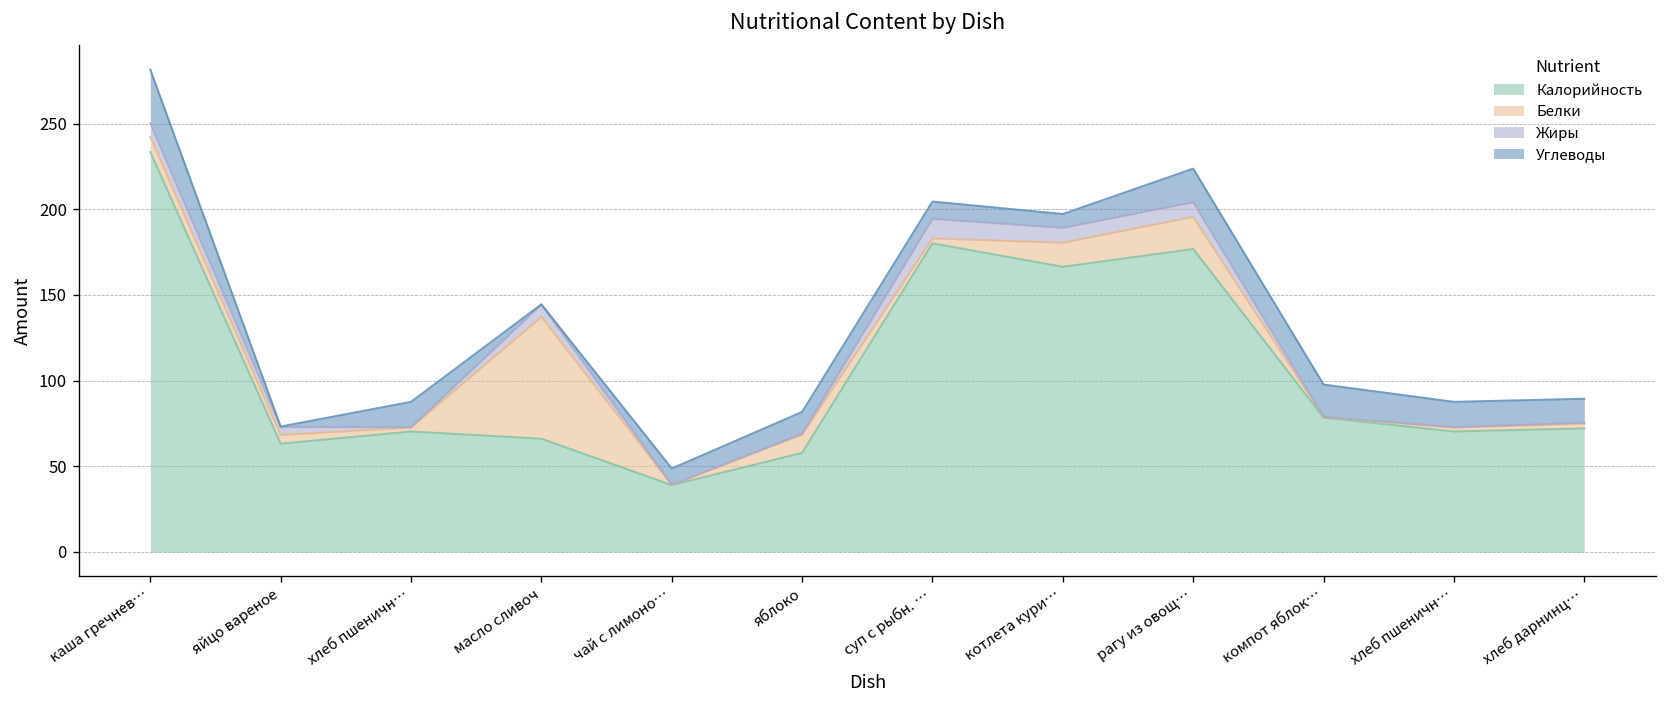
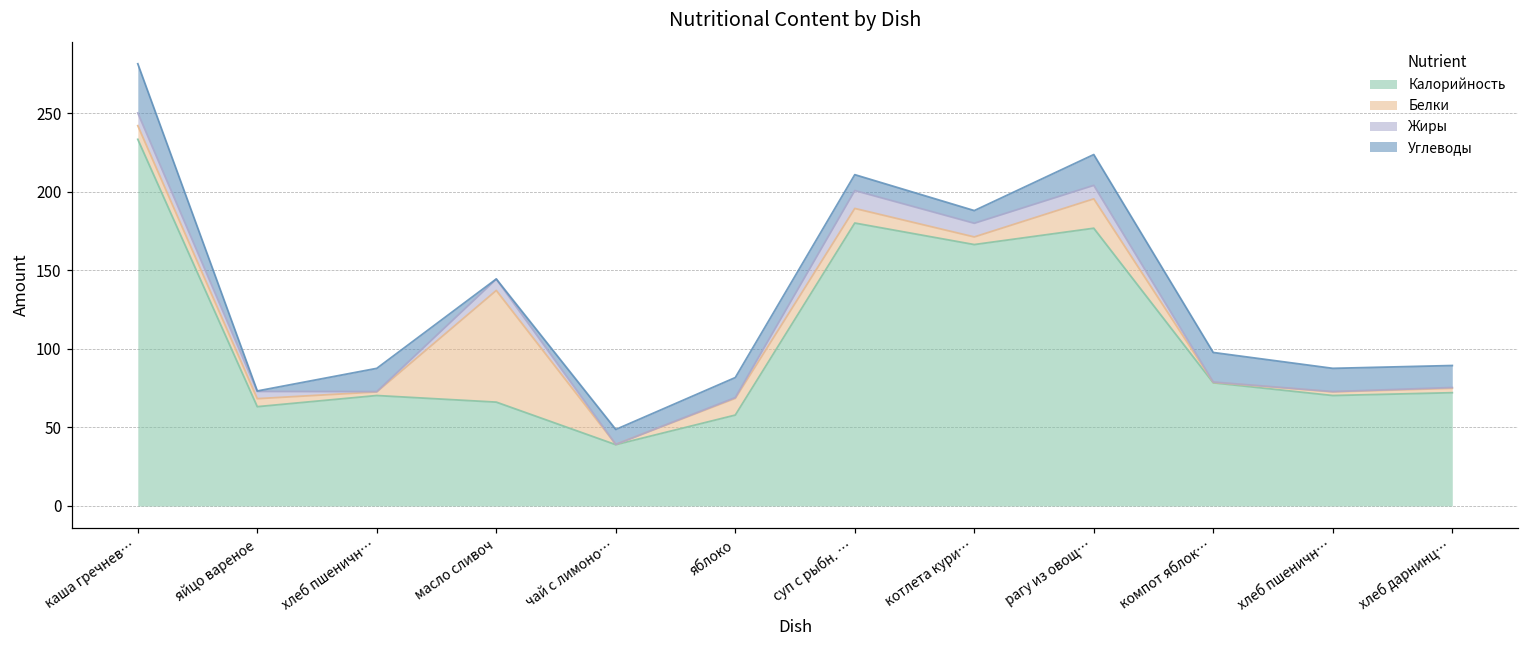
  {
    "Белки": {
      "каша гречнев…": 9,
      "яйцо вареное": 5,
      "масло сливоч": 71,
-     "суп с рыбн. …": 3,
-     "котлета кури…": 14,
+     "суп с рыбн. …": 9,
+     "котлета кури…": 5,
      "рагу из овощ…": 19
    }
  }
